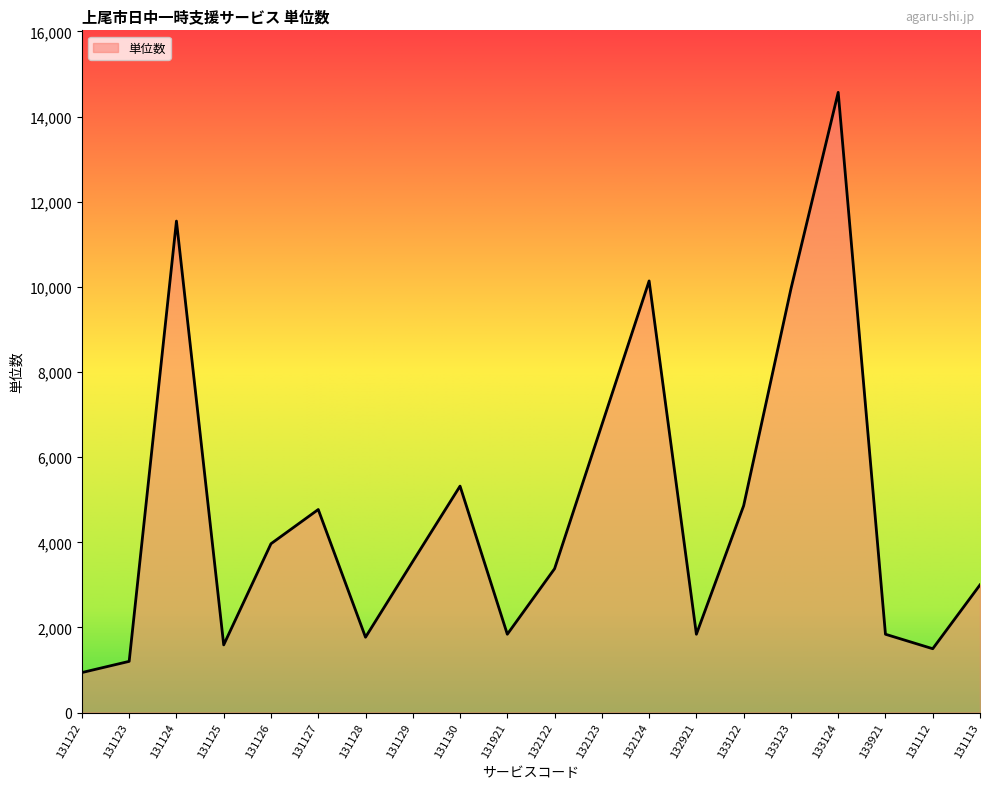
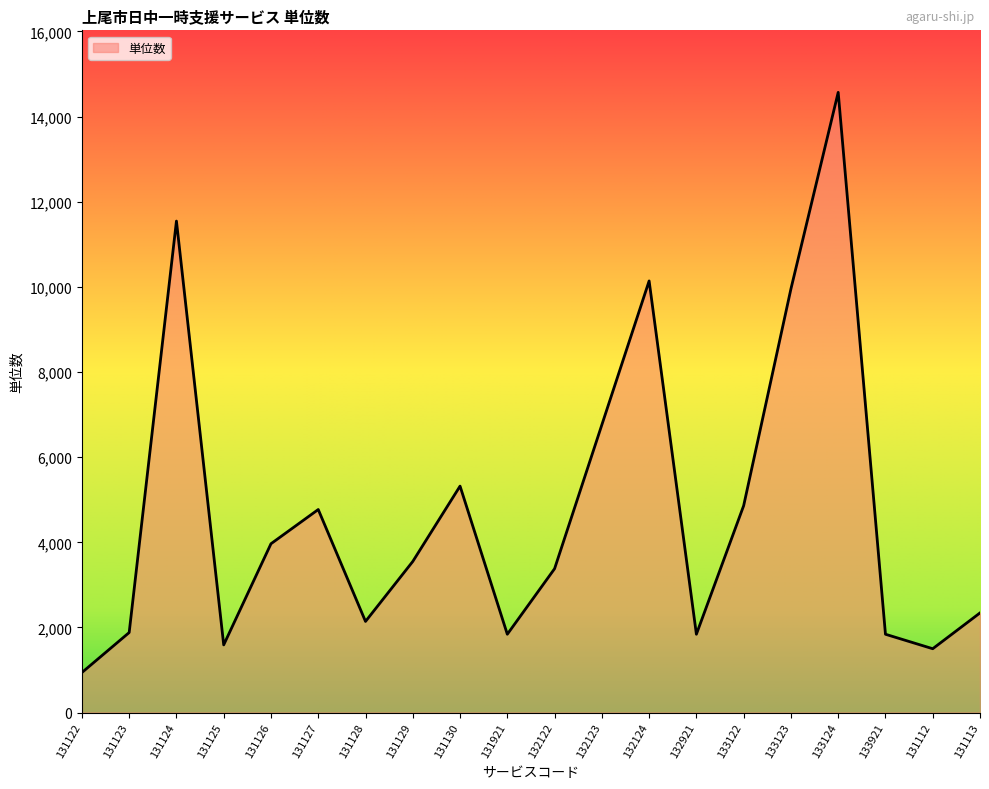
  {
    "131122": "900",
-   "131123": "1,200",
+   "131123": "1,900",
    "131124": "11,500",
    "131125": "1,600",
    "131126": "4,000",
    "131127": "4,800",
-   "131128": "1,800",
+   "131128": "2,100",
    "131129": "3,600",
    "131130": "5,300",
    "131921": "1,800",
    "132122": "3,400",
    "132123": "6,800",
    "132124": "10,100",
    "132921": "1,800",
    "133122": "4,900",
    "133123": "10,000",
    "133124": "14,600",
    "133921": "1,800",
    "131112": "1,500",
-   "131113": "3,000"
+   "131113": "2,300"
  }
